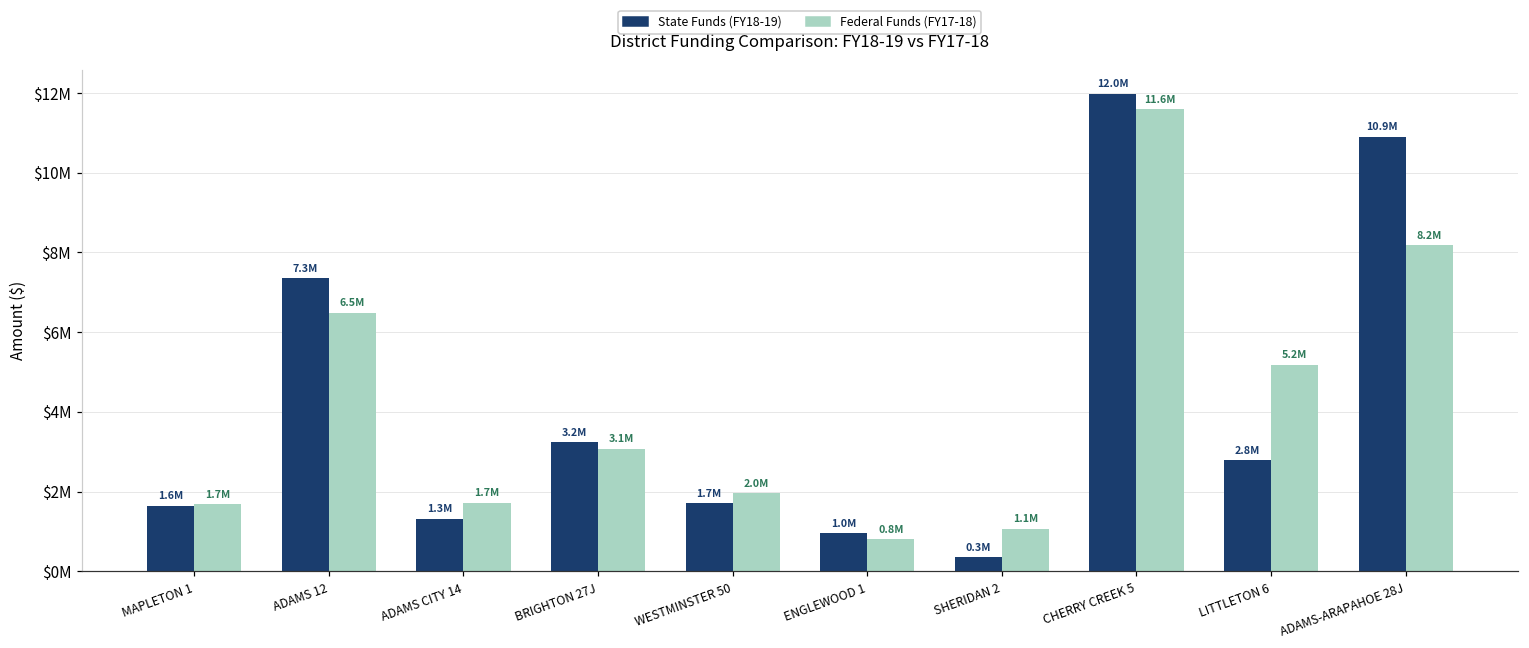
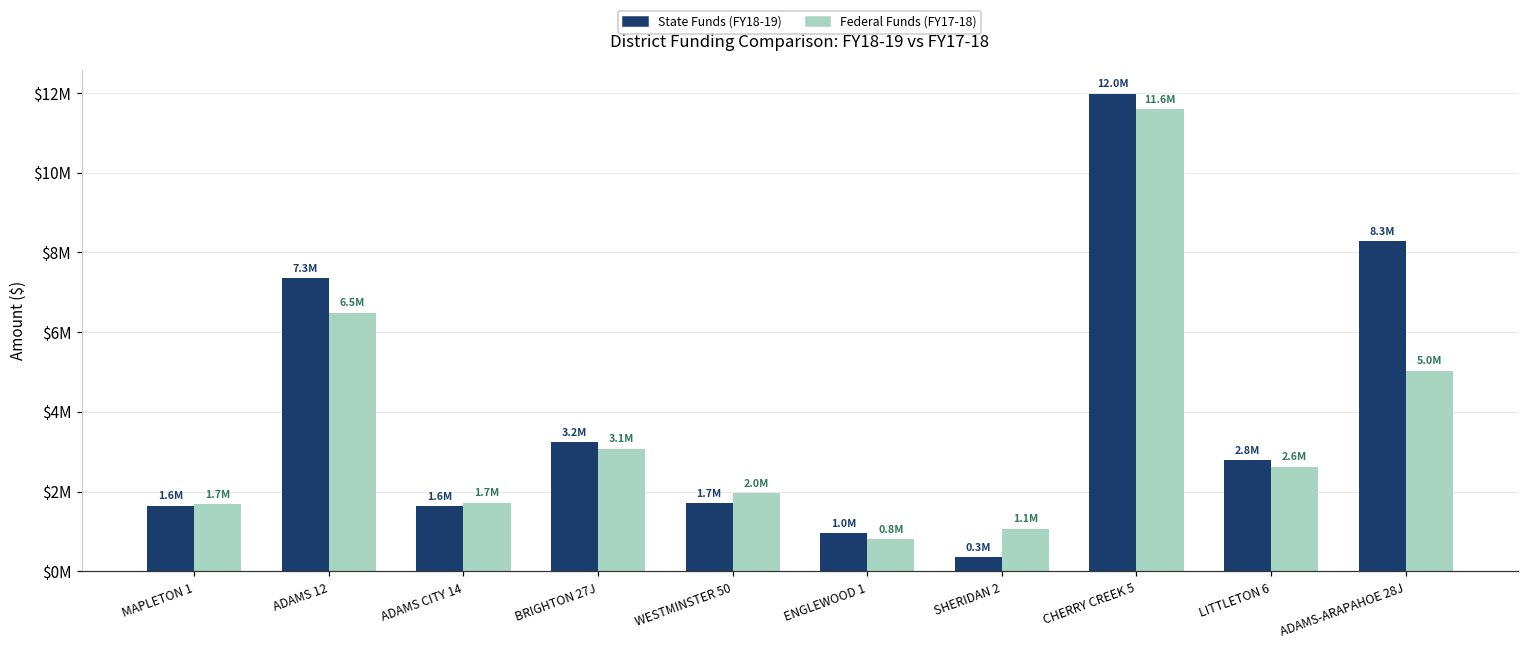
  {
    "State Funds (FY18-19)": {
      "MAPLETON 1": "1.6M",
      "ADAMS 12": "7.3M",
-     "ADAMS CITY 14": "1.3M",
+     "ADAMS CITY 14": "1.6M",
      "BRIGHTON 27J": "3.2M",
      "WESTMINSTER 50": "1.7M",
      "ENGLEWOOD 1": "1.0M",
      "SHERIDAN 2": "0.3M",
      "CHERRY CREEK 5": "12.0M",
      "LITTLETON 6": "2.8M",
-     "ADAMS-ARAPAHOE 28J": "10.9M"
+     "ADAMS-ARAPAHOE 28J": "8.3M"
    },
    "Federal Funds (FY17-18)": {
      "MAPLETON 1": "1.7M",
      "ADAMS 12": "6.5M",
      "ADAMS CITY 14": "1.7M",
      "BRIGHTON 27J": "3.1M",
      "WESTMINSTER 50": "2.0M",
      "ENGLEWOOD 1": "0.8M",
      "SHERIDAN 2": "1.1M",
      "CHERRY CREEK 5": "11.6M",
-     "LITTLETON 6": "5.2M",
-     "ADAMS-ARAPAHOE 28J": "8.2M"
+     "LITTLETON 6": "2.6M",
+     "ADAMS-ARAPAHOE 28J": "5.0M"
    }
  }
